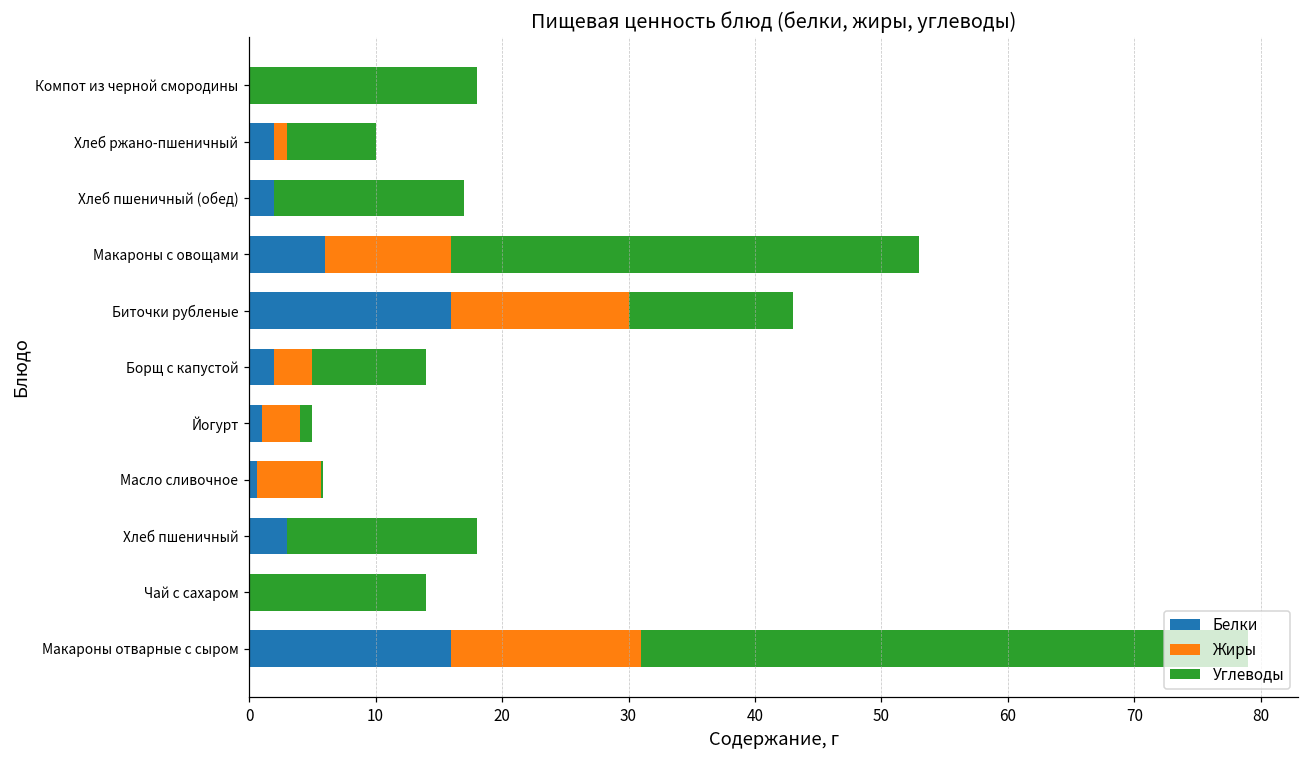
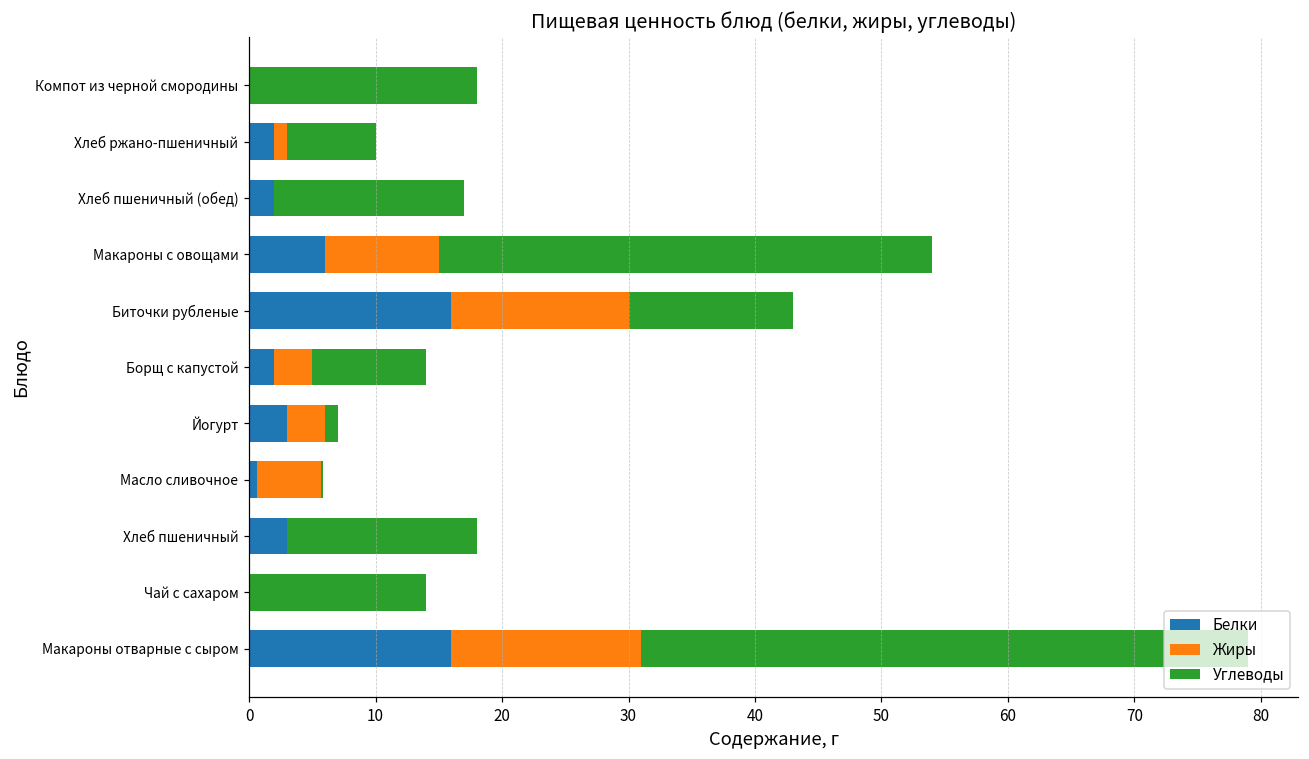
  {
    "Белки": {
      "Компот из черной смородины": 0,
      "Хлеб ржано-пшеничный": 2,
      "Хлеб пшеничный (обед)": 2,
      "Макароны с овощами": 6,
      "Биточки рубленые": 16,
      "Борщ с капустой": 2,
-     "Йогурт": 1,
+     "Йогурт": 3,
      "Масло сливочное": 0.6,
      "Хлеб пшеничный": 3,
      "Чай с сахаром": 0,
      "Макароны отварные с сыром": 16
    },
    "Жиры": {
      "Компот из черной смородины": 0,
      "Хлеб ржано-пшеничный": 1,
      "Хлеб пшеничный (обед)": 0,
-     "Макароны с овощами": 10,
+     "Макароны с овощами": 9,
      "Биточки рубленые": 14,
      "Борщ с капустой": 3,
      "Йогурт": 3,
      "Масло сливочное": 5,
      "Хлеб пшеничный": 0,
      "Чай с сахаром": 0,
      "Макароны отварные с сыром": 15
    },
    "Углеводы": {
      "Компот из черной смородины": 18,
      "Хлеб ржано-пшеничный": 7,
      "Хлеб пшеничный (обед)": 15,
-     "Макароны с овощами": 37,
+     "Макароны с овощами": 39,
      "Биточки рубленые": 13,
      "Борщ с капустой": 9,
      "Йогурт": 1,
      "Хлеб пшеничный": 15,
      "Чай с сахаром": 14
    }
  }
